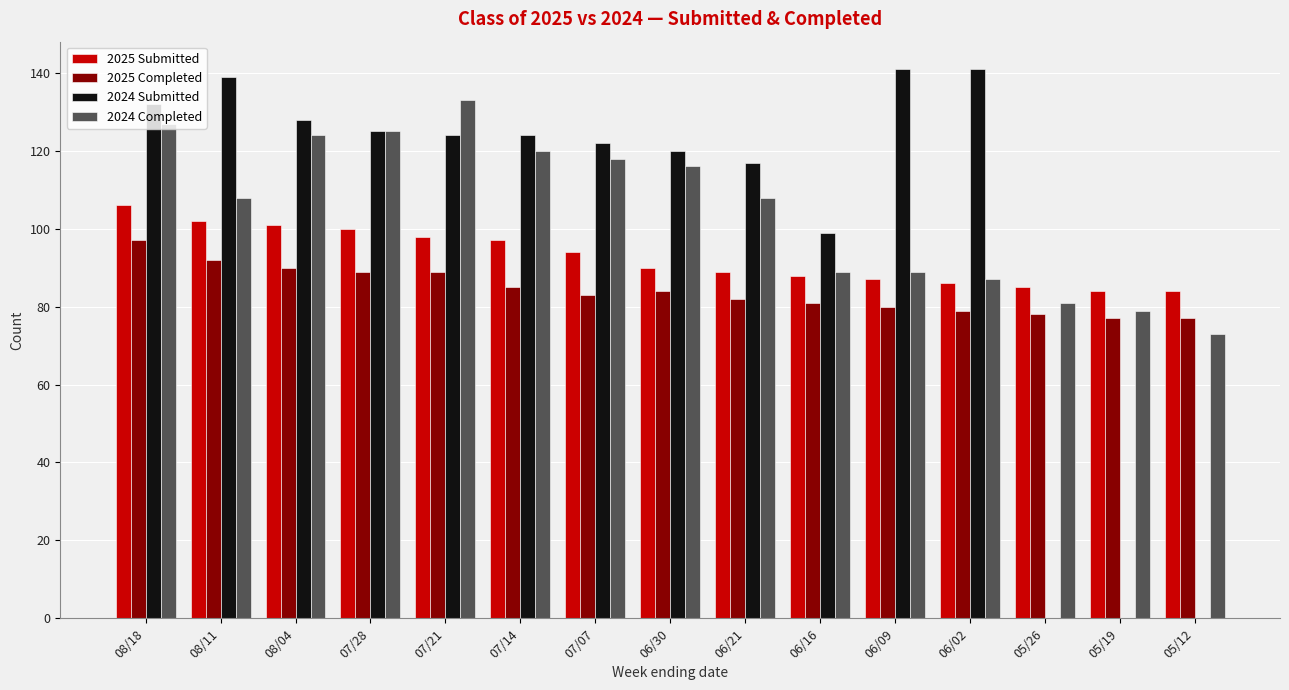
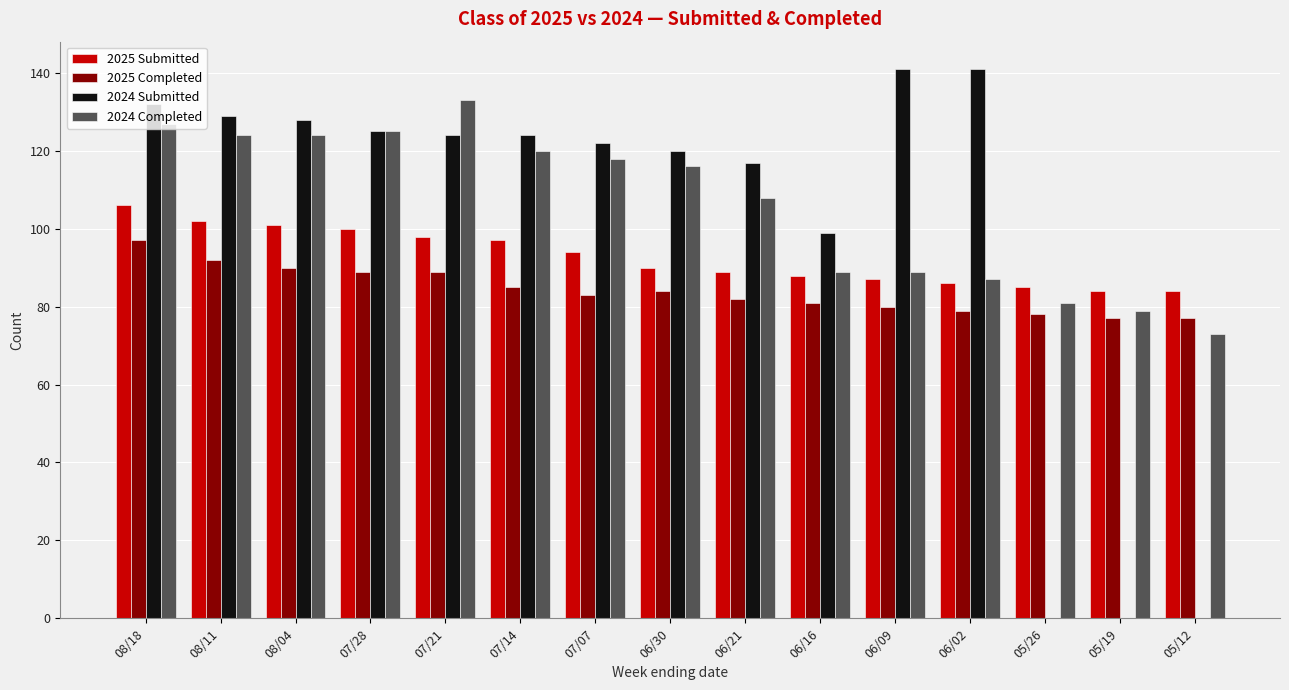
  {
    "2025 Submitted": {
      "08/18": 106,
      "08/11": 102,
      "08/04": 101,
      "07/28": 100,
      "07/21": 98,
      "07/14": 97,
      "07/07": 94,
      "06/30": 90,
      "06/21": 89,
      "06/16": 88,
      "06/09": 87,
      "06/02": 86,
      "05/26": 85,
      "05/19": 84,
      "05/12": 84
    },
    "2025 Completed": {
      "08/18": 97,
      "08/11": 92,
      "08/04": 90,
      "07/28": 89,
      "07/21": 89,
      "07/14": 85,
      "07/07": 83,
      "06/30": 84,
      "06/21": 82,
      "06/16": 81,
      "06/09": 80,
      "06/02": 79,
      "05/26": 78,
      "05/19": 77,
      "05/12": 77
    },
    "2024 Submitted": {
-     "08/11": 139,
+     "08/11": 129,
      "08/04": 128,
      "07/28": 125,
      "07/21": 124,
      "07/14": 124,
      "07/07": 122,
      "06/30": 120,
      "06/21": 117,
      "06/16": 99,
      "06/09": 141,
      "06/02": 141,
      "05/26": 0,
      "05/19": 0,
      "05/12": 0
    },
    "2024 Completed": {
-     "08/11": 108,
+     "08/11": 124,
      "08/04": 124,
      "07/28": 125,
      "07/21": 133,
      "07/14": 120,
      "07/07": 118,
      "06/30": 116,
      "06/21": 108,
      "06/16": 89,
      "06/09": 89,
      "06/02": 87,
      "05/26": 81,
      "05/19": 79,
      "05/12": 73
    }
  }
